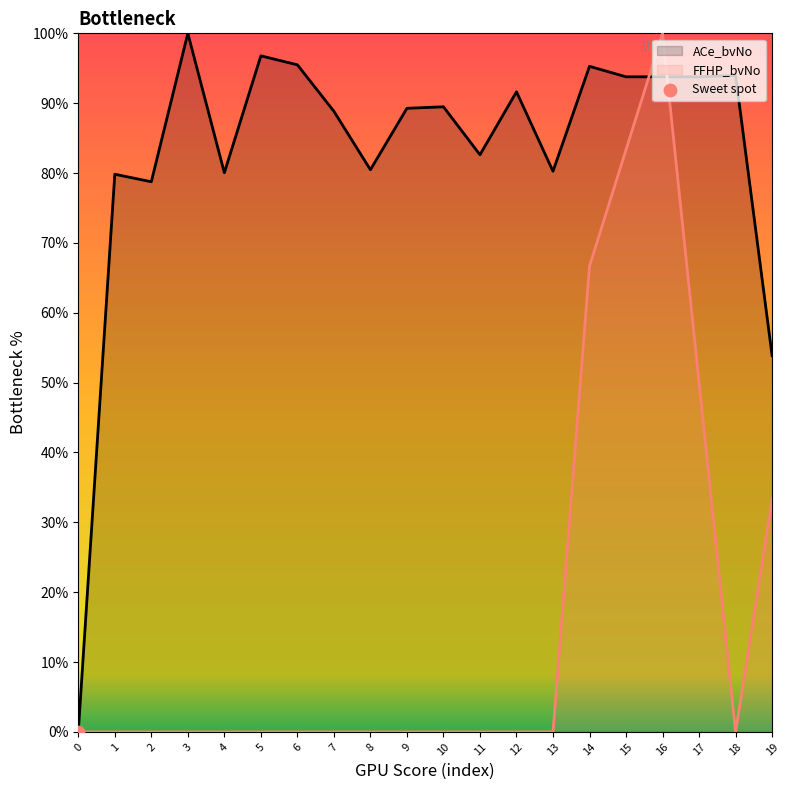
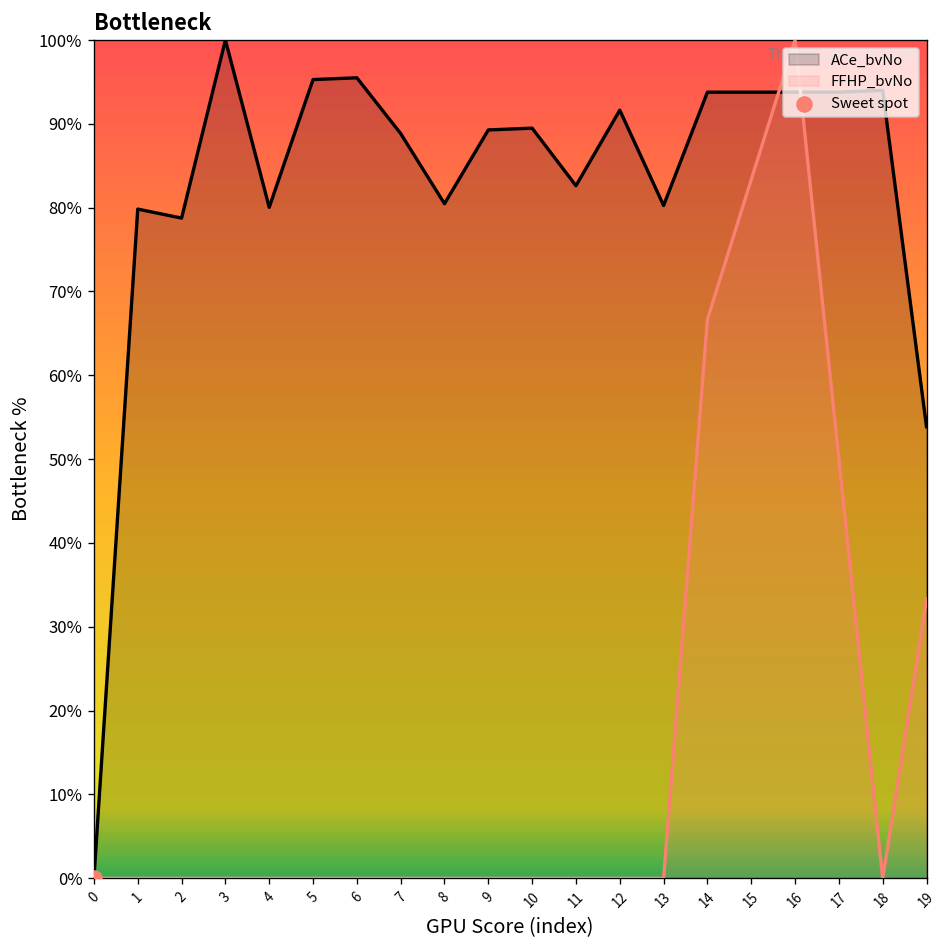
  {
    "ACe_bvNo": {
      "1": "80%",
      "2": "79%",
      "3": "100%",
      "4": "80%",
-     "5": "97%",
+     "5": "95%",
      "6": "95%",
      "7": "89%",
      "8": "80%",
      "9": "89%",
      "10": "89%",
      "11": "83%",
      "12": "92%",
      "13": "80%",
-     "14": "95%",
+     "14": "94%",
      "15": "94%",
      "19": "54%"
    }
  }
